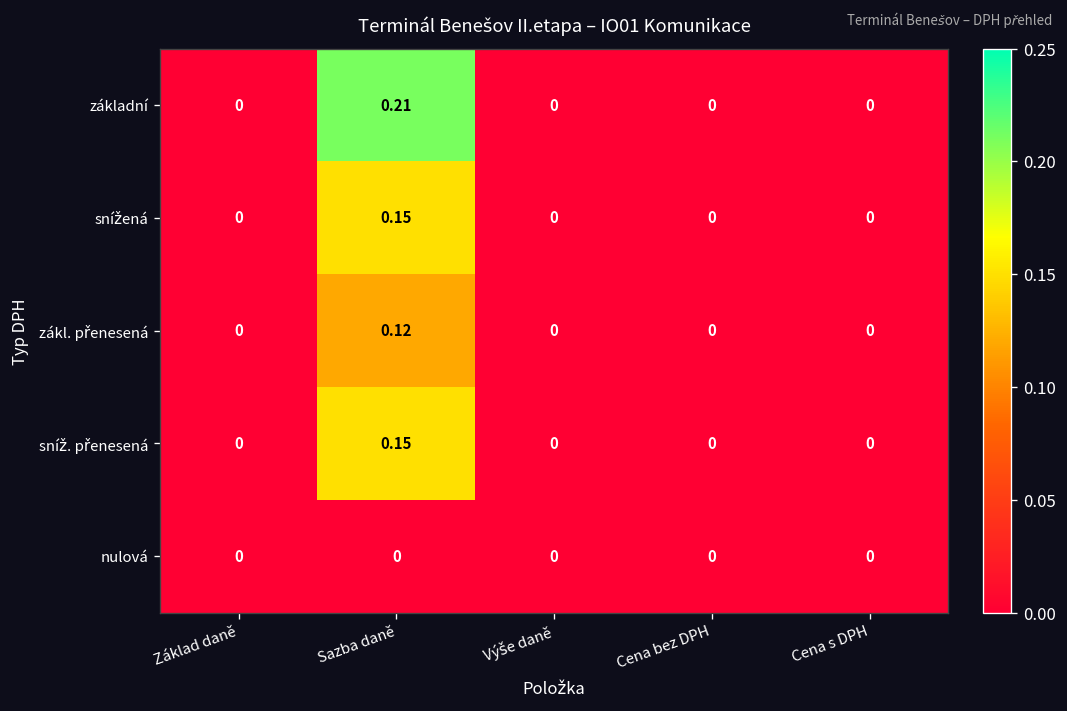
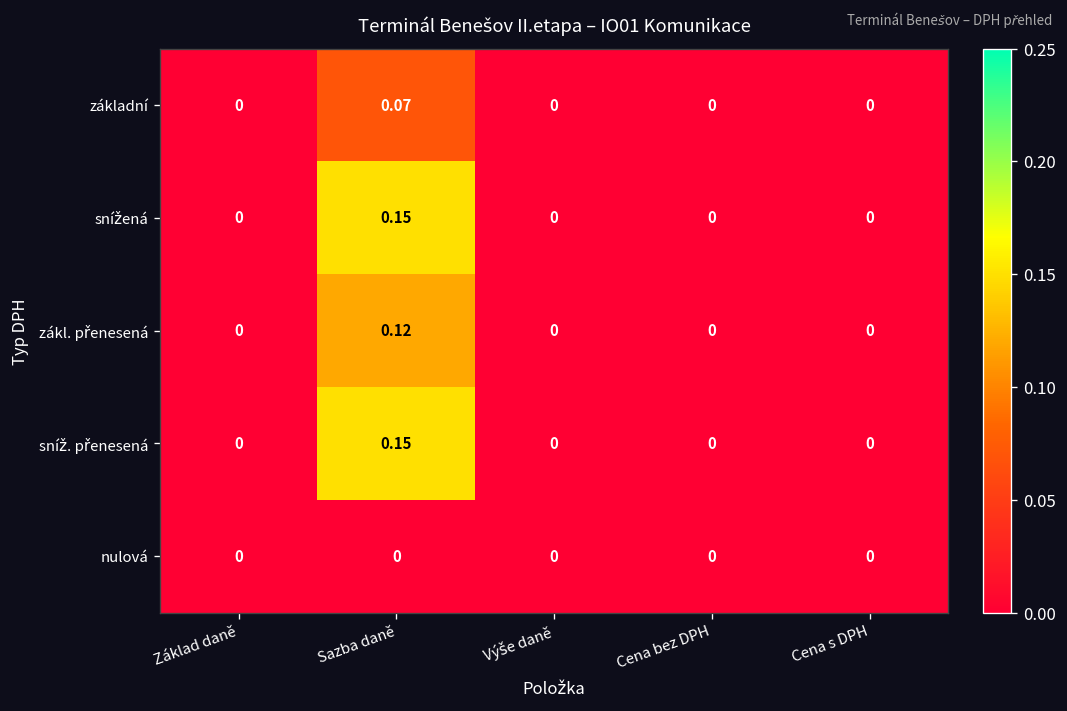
  {
    "základní": {
      "Základ daně": 0,
-     "Sazba daně": 0.21,
+     "Sazba daně": 0.07,
      "Výše daně": 0,
      "Cena bez DPH": 0,
      "Cena s DPH": 0
    },
    "snížená": {
      "Základ daně": 0,
      "Sazba daně": 0.15,
      "Výše daně": 0,
      "Cena bez DPH": 0,
      "Cena s DPH": 0
    },
    "zákl. přenesená": {
      "Základ daně": 0,
      "Sazba daně": 0.12,
      "Výše daně": 0,
      "Cena bez DPH": 0,
      "Cena s DPH": 0
    },
    "sníž. přenesená": {
      "Základ daně": 0,
      "Sazba daně": 0.15,
      "Výše daně": 0,
      "Cena bez DPH": 0,
      "Cena s DPH": 0
    },
    "nulová": {
      "Základ daně": 0,
      "Sazba daně": 0,
      "Výše daně": 0,
      "Cena bez DPH": 0,
      "Cena s DPH": 0
    }
  }
